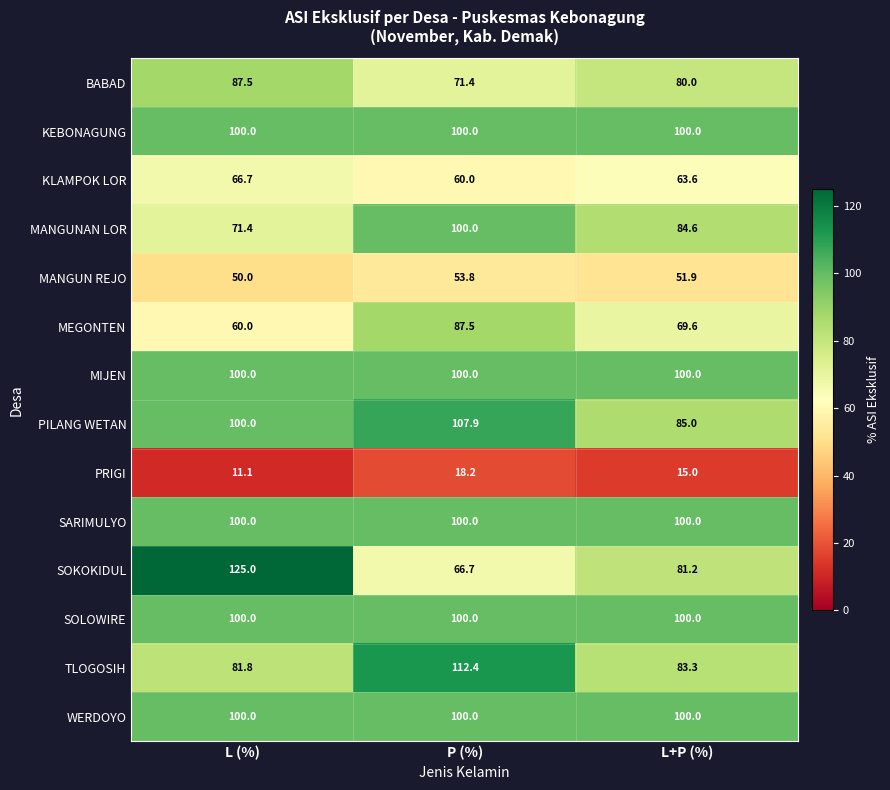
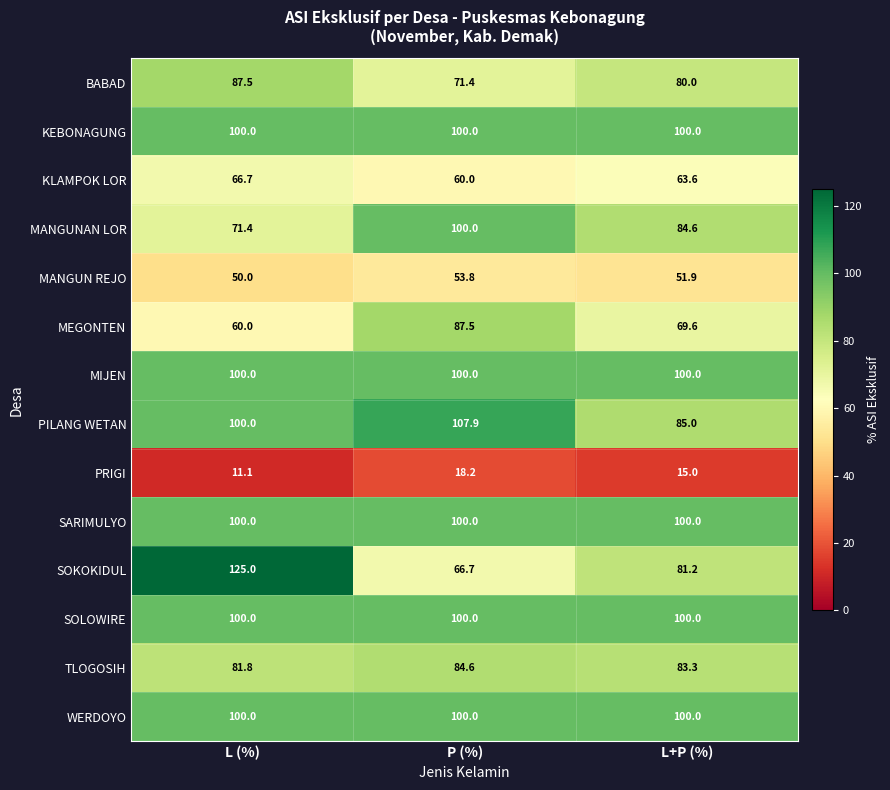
  {
    "BABAD": {
      "L (%)": 87.5,
      "P (%)": 71.4,
      "L+P (%)": 80.0
    },
    "KEBONAGUNG": {
      "L (%)": 100.0,
      "P (%)": 100.0,
      "L+P (%)": 100.0
    },
    "KLAMPOK LOR": {
      "L (%)": 66.7,
      "P (%)": 60.0,
      "L+P (%)": 63.6
    },
    "MANGUNAN LOR": {
      "L (%)": 71.4,
      "P (%)": 100.0,
      "L+P (%)": 84.6
    },
    "MANGUN REJO": {
      "L (%)": 50.0,
      "P (%)": 53.8,
      "L+P (%)": 51.9
    },
    "MEGONTEN": {
      "L (%)": 60.0,
      "P (%)": 87.5,
      "L+P (%)": 69.6
    },
    "MIJEN": {
      "L (%)": 100.0,
      "P (%)": 100.0,
      "L+P (%)": 100.0
    },
    "PILANG WETAN": {
      "L (%)": 100.0,
      "P (%)": 107.9,
      "L+P (%)": 85.0
    },
    "PRIGI": {
      "L (%)": 11.1,
      "P (%)": 18.2,
      "L+P (%)": 15.0
    },
    "SARIMULYO": {
      "L (%)": 100.0,
      "P (%)": 100.0,
      "L+P (%)": 100.0
    },
    "SOKOKIDUL": {
      "L (%)": 125.0,
      "P (%)": 66.7,
      "L+P (%)": 81.2
    },
    "SOLOWIRE": {
      "L (%)": 100.0,
      "P (%)": 100.0,
      "L+P (%)": 100.0
    },
    "TLOGOSIH": {
      "L (%)": 81.8,
-     "P (%)": 112.4,
+     "P (%)": 84.6,
      "L+P (%)": 83.3
    },
    "WERDOYO": {
      "L (%)": 100.0,
      "P (%)": 100.0,
      "L+P (%)": 100.0
    }
  }
